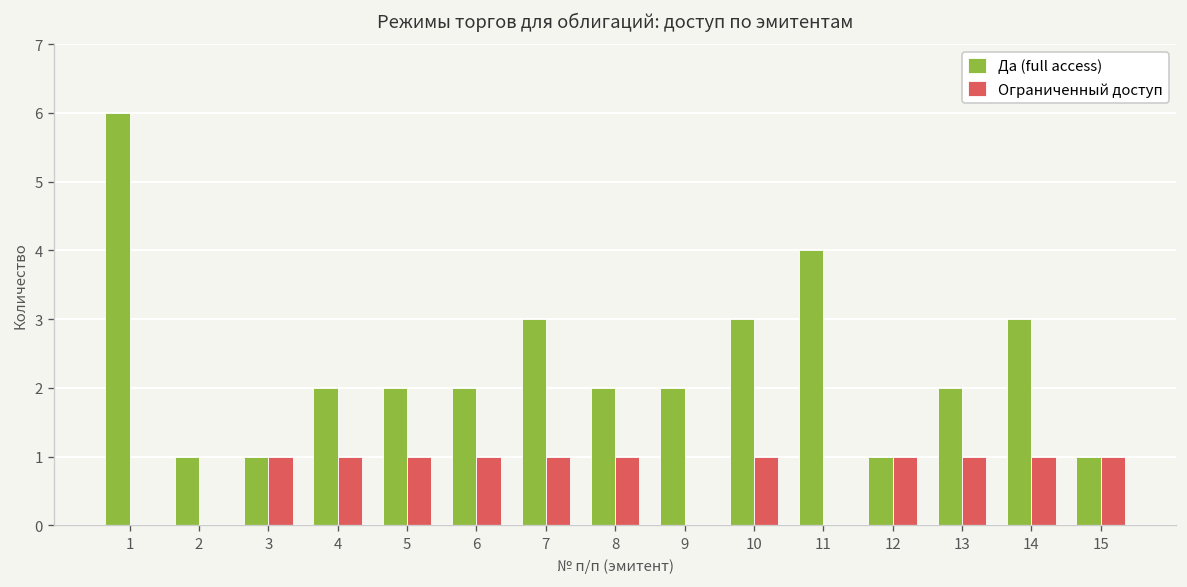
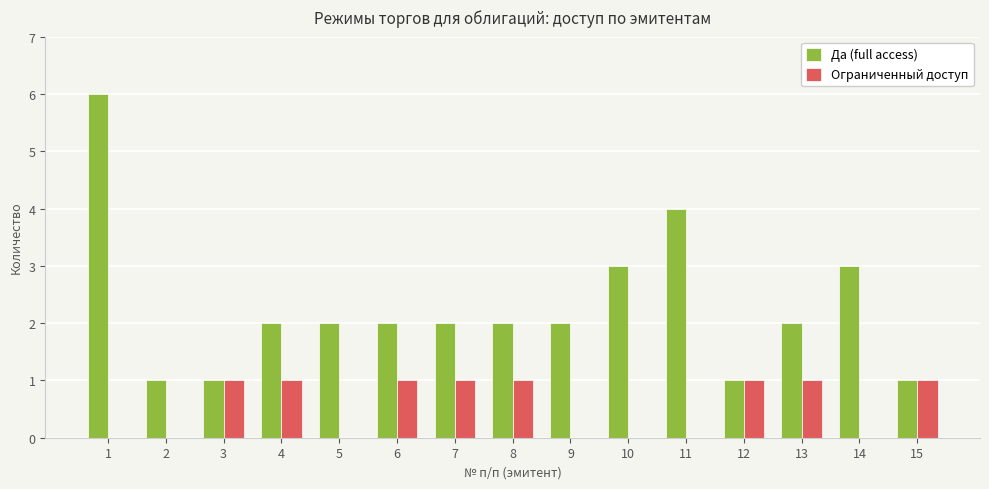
  {
    "Да (full access)": {
      "1": 6,
      "2": 1,
      "3": 1,
      "4": 2,
      "5": 2,
      "6": 2,
-     "7": 3,
+     "7": 2,
      "8": 2,
      "9": 2,
      "10": 3,
      "11": 4,
      "12": 1,
      "13": 2,
      "14": 3,
      "15": 1
    },
    "Ограниченный доступ": {
      "1": 0,
      "2": 0,
      "3": 1,
      "4": 1,
-     "5": 1,
+     "5": 0,
      "6": 1,
      "7": 1,
      "8": 1,
      "9": 0,
-     "10": 1,
+     "10": 0,
      "11": 0,
      "12": 1,
      "13": 1,
-     "14": 1,
+     "14": 0,
      "15": 1
    }
  }
